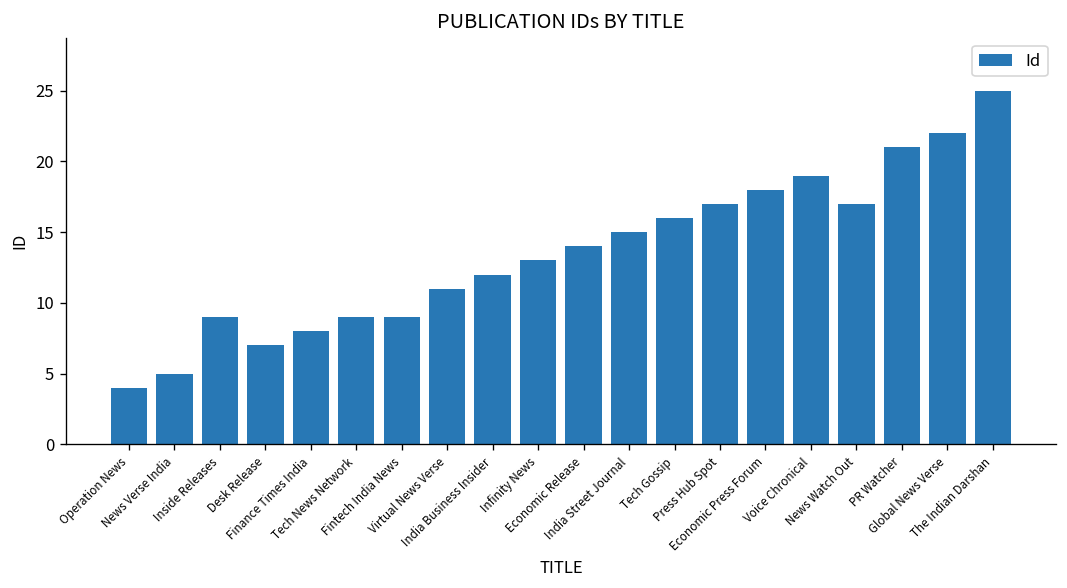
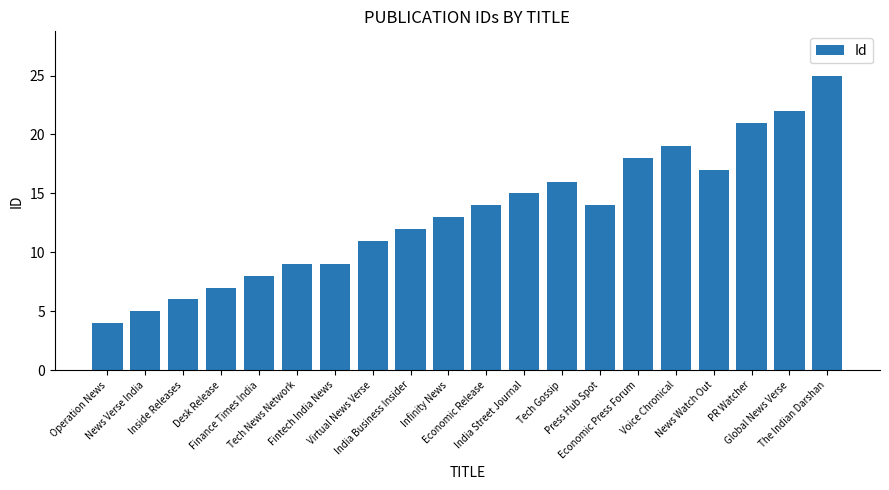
  {
    "Operation News": 4,
    "News Verse India": 5,
-   "Inside Releases": 9,
+   "Inside Releases": 6,
    "Desk Release": 7,
    "Finance Times India": 8,
    "Tech News Network": 9,
    "Fintech India News": 9,
    "Virtual News Verse": 11,
    "India Business Insider": 12,
    "Infinity News": 13,
    "Economic Release": 14,
    "India Street Journal": 15,
    "Tech Gossip": 16,
-   "Press Hub Spot": 17,
+   "Press Hub Spot": 14,
    "Economic Press Forum": 18,
    "Voice Chronical": 19,
    "News Watch Out": 17,
    "PR Watcher": 21,
    "Global News Verse": 22,
    "The Indian Darshan": 25
  }
